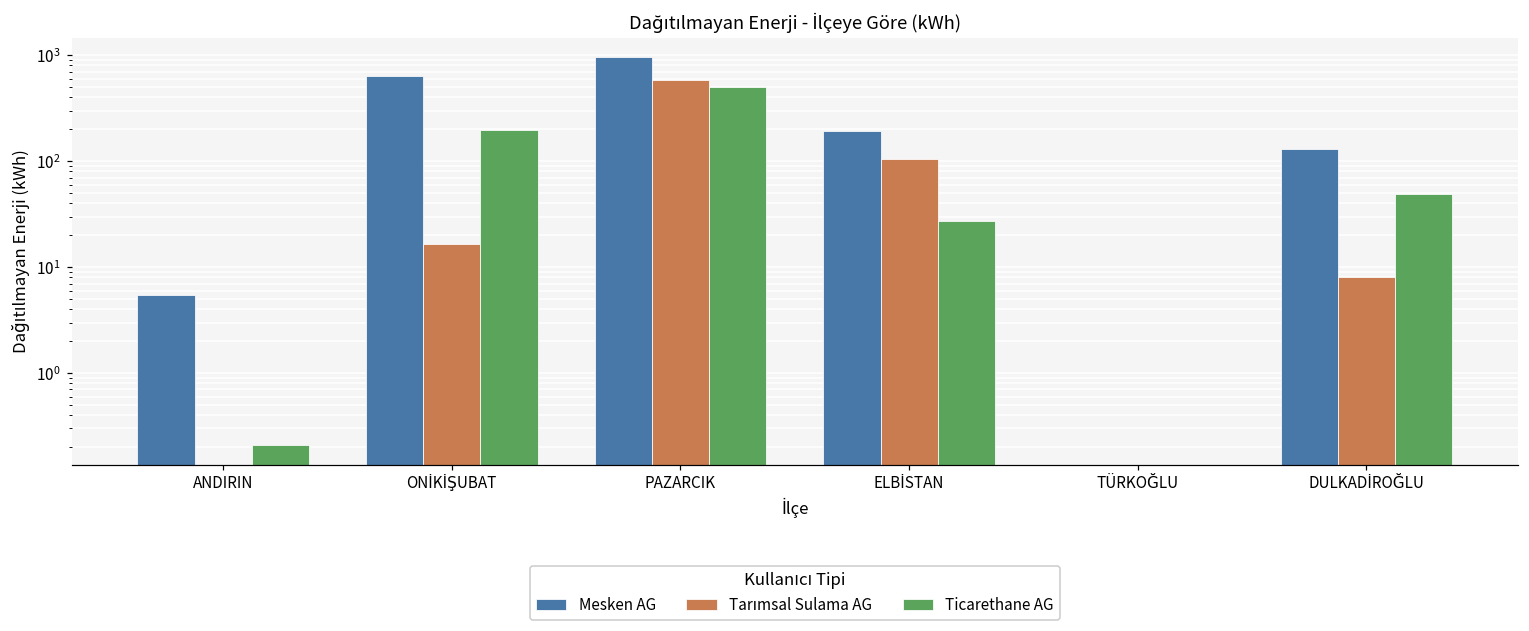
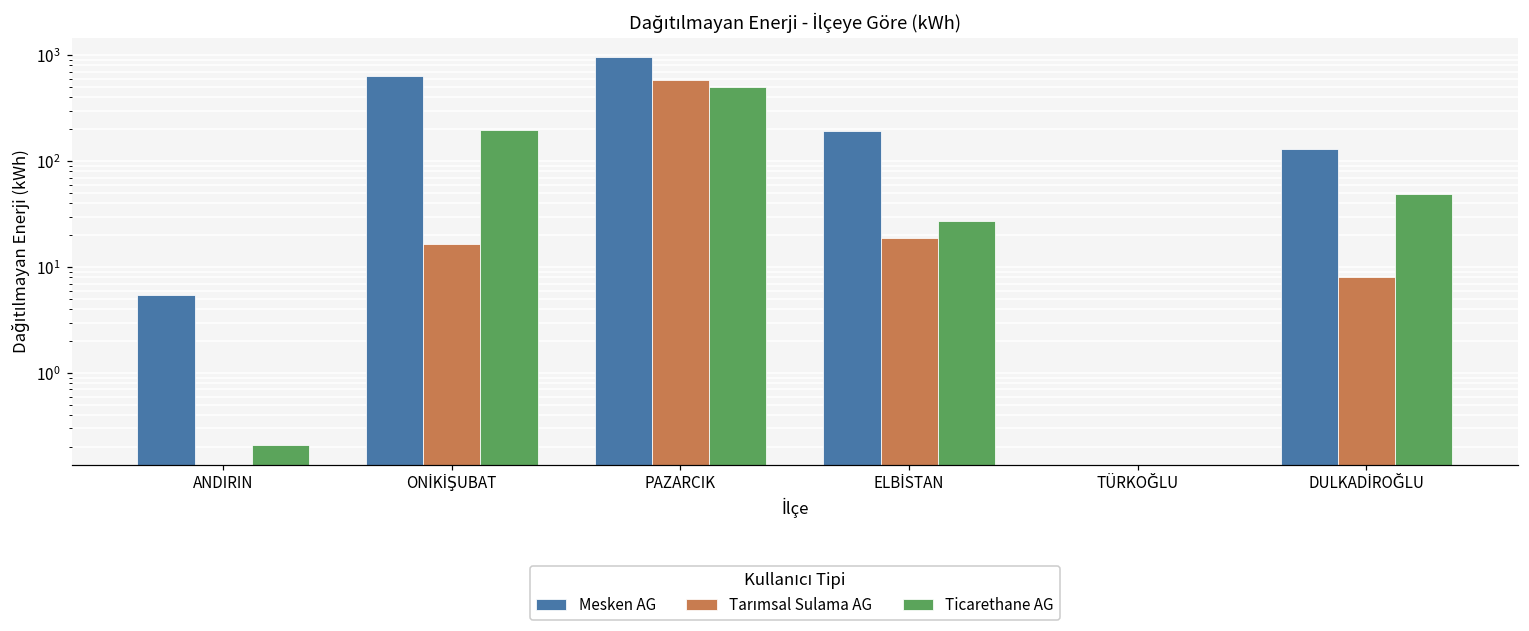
  {
    "Mesken AG": {
      "ANDIRIN": 5,
      "ONİKİŞUBAT": 600,
      "PAZARCIK": 1000,
      "ELBİSTAN": 190,
      "DULKADİROĞLU": 130
    },
    "Tarımsal Sulama AG": {
      "ONİKİŞUBAT": 17,
      "PAZARCIK": 600,
-     "ELBİSTAN": 100,
+     "ELBİSTAN": 19,
      "DULKADİROĞLU": 8
    },
    "Ticarethane AG": {
      "ANDIRIN": 0.21,
      "ONİKİŞUBAT": 200,
      "PAZARCIK": 500,
      "ELBİSTAN": 27,
      "DULKADİROĞLU": 50
    }
  }
